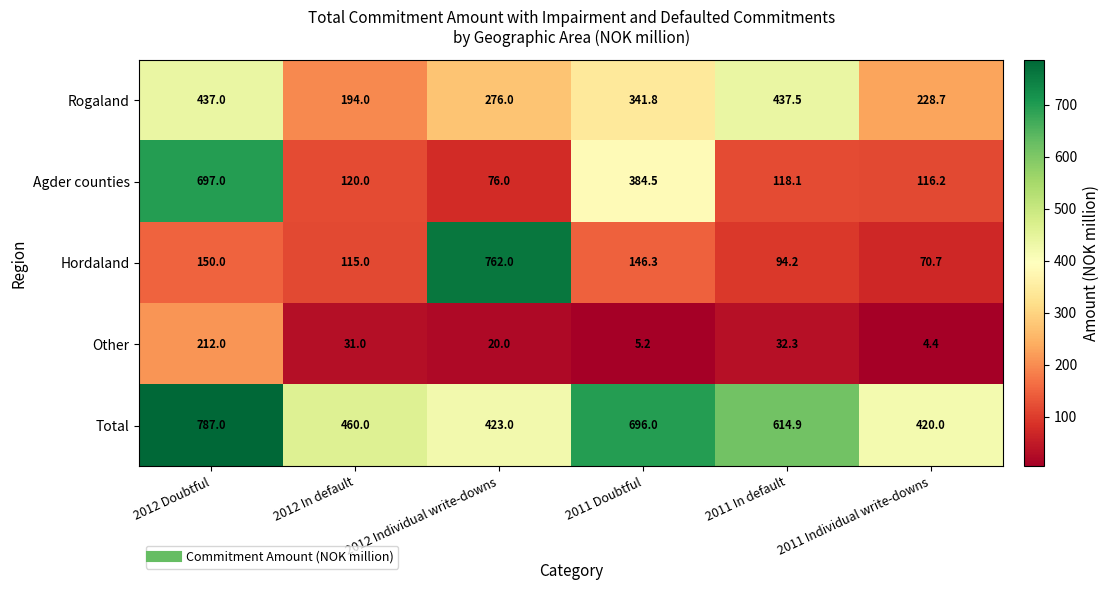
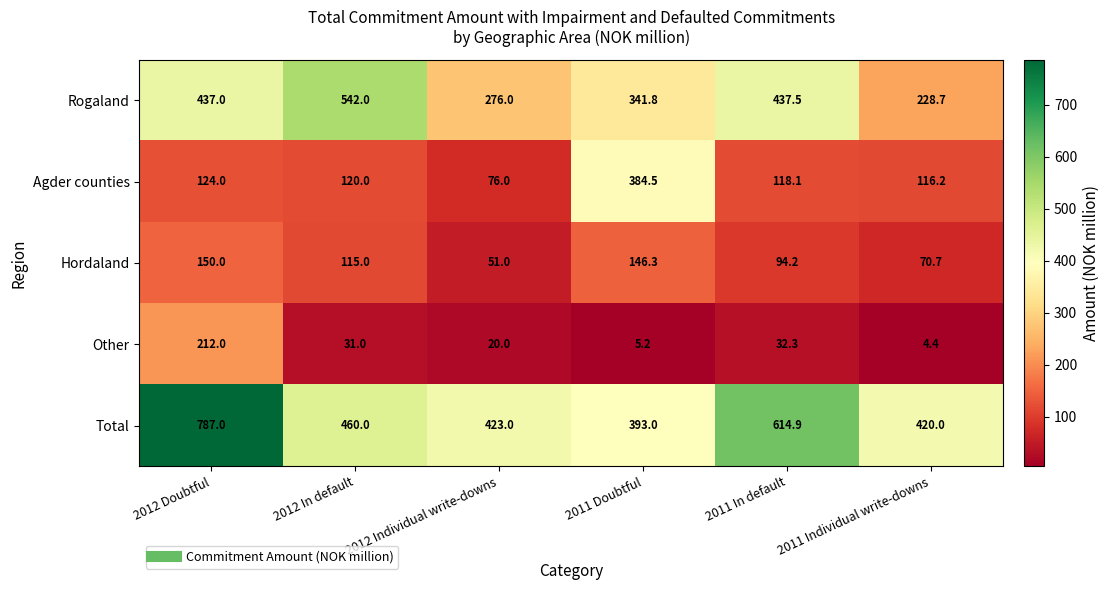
  {
    "Rogaland": {
      "2012 Doubtful": 437.0,
-     "2012 In default": 194.0,
+     "2012 In default": 542.0,
      "2012 Individual write-downs": 276.0,
      "2011 Doubtful": 341.8,
      "2011 In default": 437.5,
      "2011 Individual write-downs": 228.7
    },
    "Agder counties": {
-     "2012 Doubtful": 697.0,
+     "2012 Doubtful": 124.0,
      "2012 In default": 120.0,
      "2012 Individual write-downs": 76.0,
      "2011 Doubtful": 384.5,
      "2011 In default": 118.1,
      "2011 Individual write-downs": 116.2
    },
    "Hordaland": {
      "2012 Doubtful": 150.0,
      "2012 In default": 115.0,
-     "2012 Individual write-downs": 762.0,
+     "2012 Individual write-downs": 51.0,
      "2011 Doubtful": 146.3,
      "2011 In default": 94.2,
      "2011 Individual write-downs": 70.7
    },
    "Other": {
      "2012 Doubtful": 212.0,
      "2012 In default": 31.0,
      "2012 Individual write-downs": 20.0,
      "2011 Doubtful": 5.2,
      "2011 In default": 32.3,
      "2011 Individual write-downs": 4.4
    },
    "Total": {
      "2012 Doubtful": 787.0,
      "2012 In default": 460.0,
      "2012 Individual write-downs": 423.0,
-     "2011 Doubtful": 696.0,
+     "2011 Doubtful": 393.0,
      "2011 In default": 614.9,
      "2011 Individual write-downs": 420.0
    }
  }
